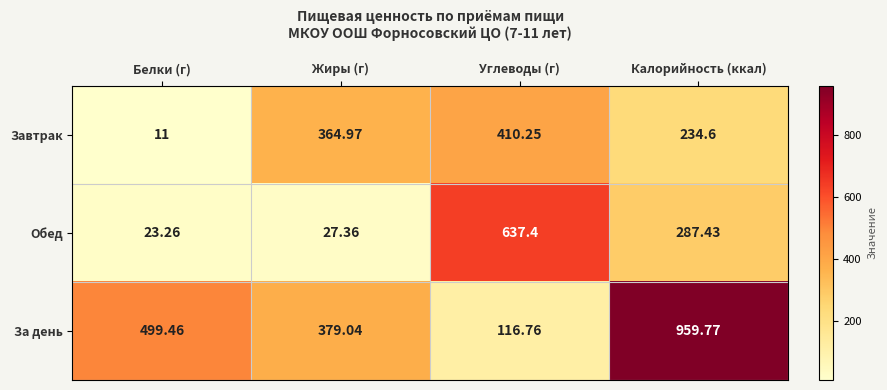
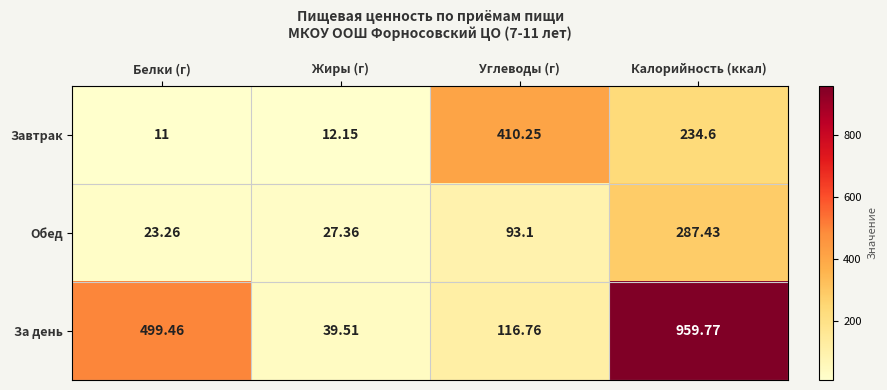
  {
    "Завтрак": {
      "Белки (г)": 11,
-     "Жиры (г)": 364.97,
+     "Жиры (г)": 12.15,
      "Углеводы (г)": 410.25,
      "Калорийность (ккал)": 234.6
    },
    "Обед": {
      "Белки (г)": 23.26,
      "Жиры (г)": 27.36,
-     "Углеводы (г)": 637.4,
+     "Углеводы (г)": 93.1,
      "Калорийность (ккал)": 287.43
    },
    "За день": {
      "Белки (г)": 499.46,
-     "Жиры (г)": 379.04,
+     "Жиры (г)": 39.51,
      "Углеводы (г)": 116.76,
      "Калорийность (ккал)": 959.77
    }
  }
